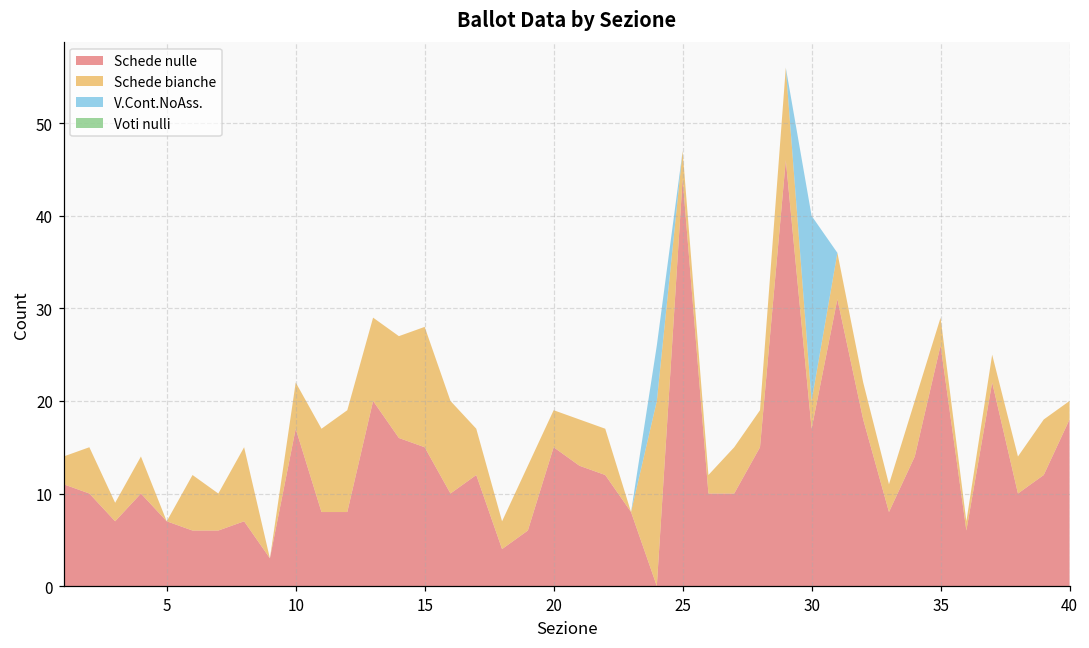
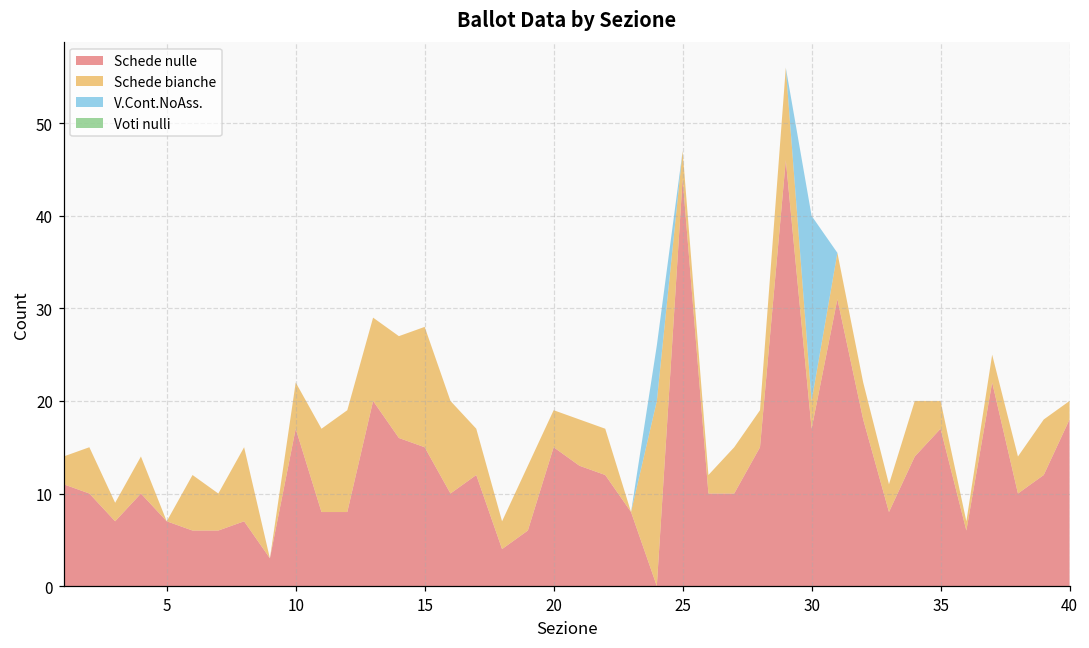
  {
    "Schede nulle": {
      "10": 17,
      "15": 15,
      "20": 15,
      "25": 44,
      "30": 17,
-     "35": 26,
+     "35": 17,
      "40": 18
    },
    "Schede bianche": {
      "30": 3
    }
  }
